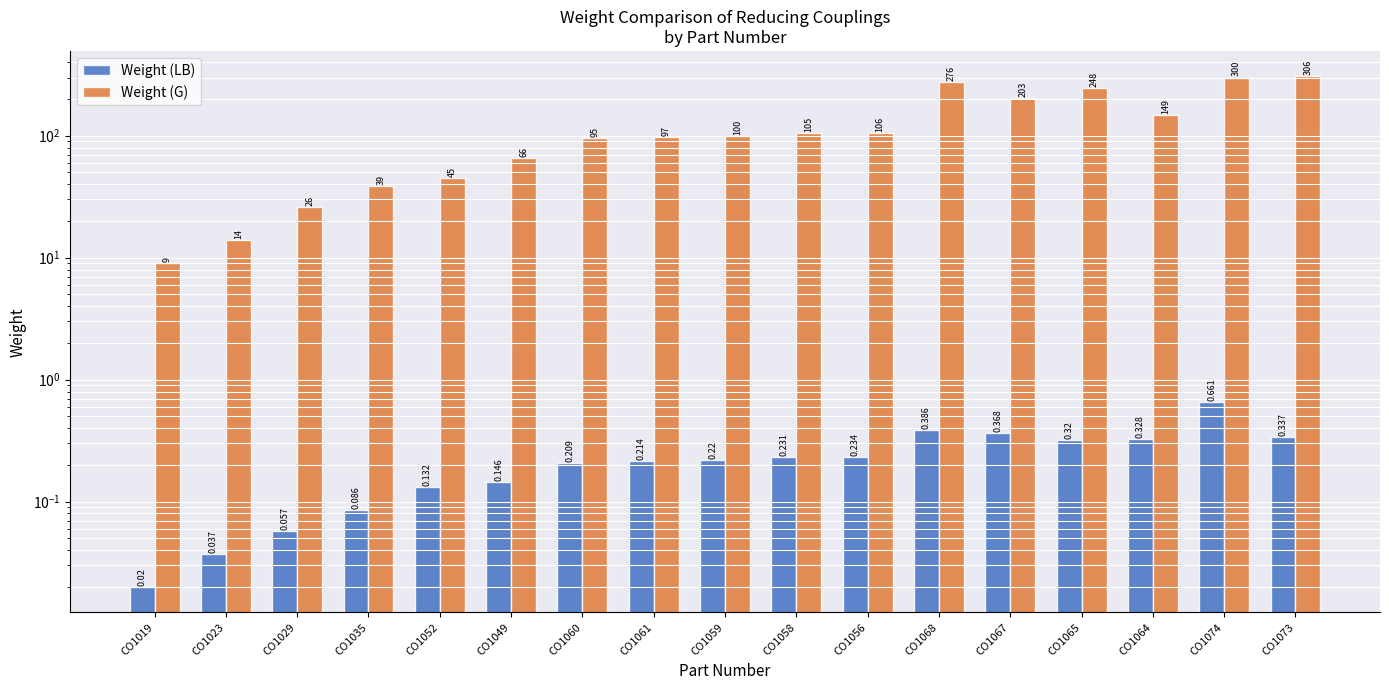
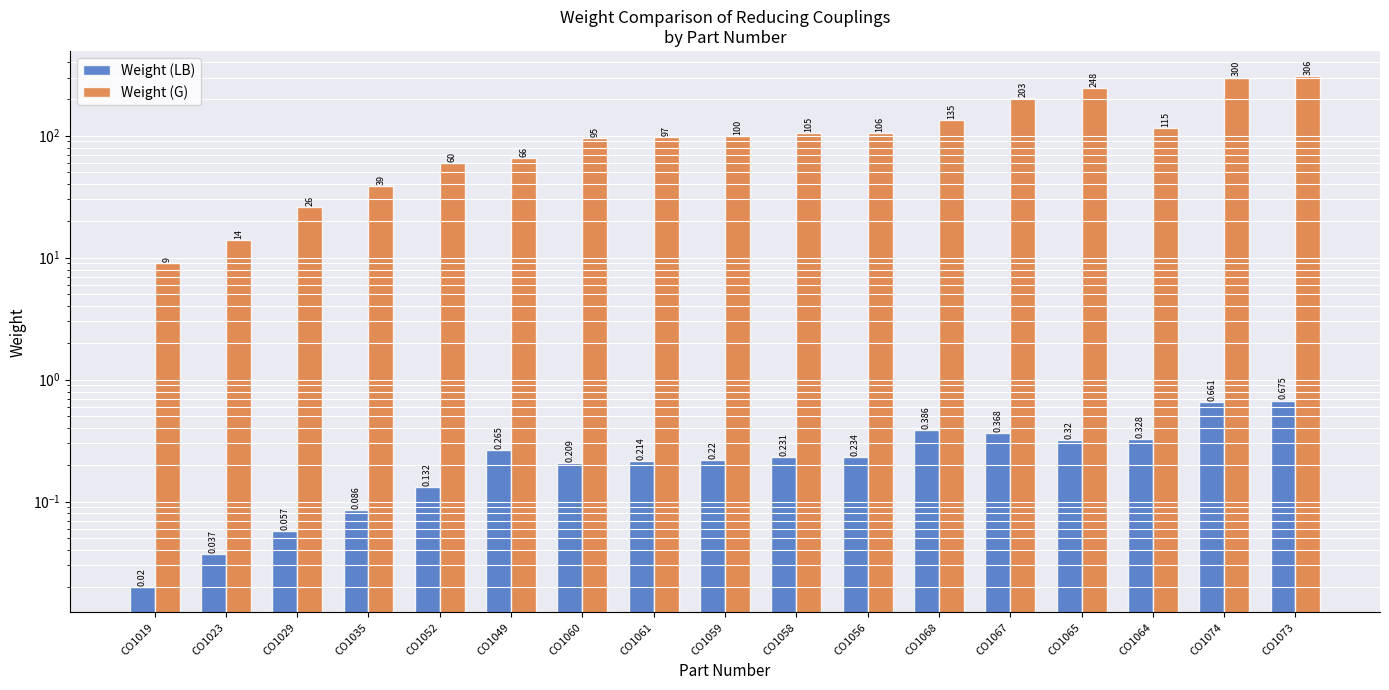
  {
    "Weight (LB)": {
      "CO1019": 0.02,
      "CO1023": 0.037,
      "CO1029": 0.057,
      "CO1035": 0.086,
      "CO1052": 0.132,
-     "CO1049": 0.146,
+     "CO1049": 0.265,
      "CO1060": 0.209,
      "CO1061": 0.214,
      "CO1059": 0.22,
      "CO1058": 0.231,
      "CO1056": 0.234,
      "CO1068": 0.386,
      "CO1067": 0.368,
      "CO1065": 0.32,
      "CO1064": 0.328,
      "CO1074": 0.661,
-     "CO1073": 0.337
+     "CO1073": 0.675
    },
    "Weight (G)": {
      "CO1019": 9,
      "CO1023": 14,
      "CO1029": 26,
      "CO1035": 39,
-     "CO1052": 45,
+     "CO1052": 60,
      "CO1049": 66,
      "CO1060": 95,
      "CO1061": 97,
      "CO1059": 100,
      "CO1058": 105,
      "CO1056": 106,
-     "CO1068": 276,
+     "CO1068": 135,
      "CO1067": 203,
      "CO1065": 248,
-     "CO1064": 149,
+     "CO1064": 115,
      "CO1074": 300,
      "CO1073": 306
    }
  }
